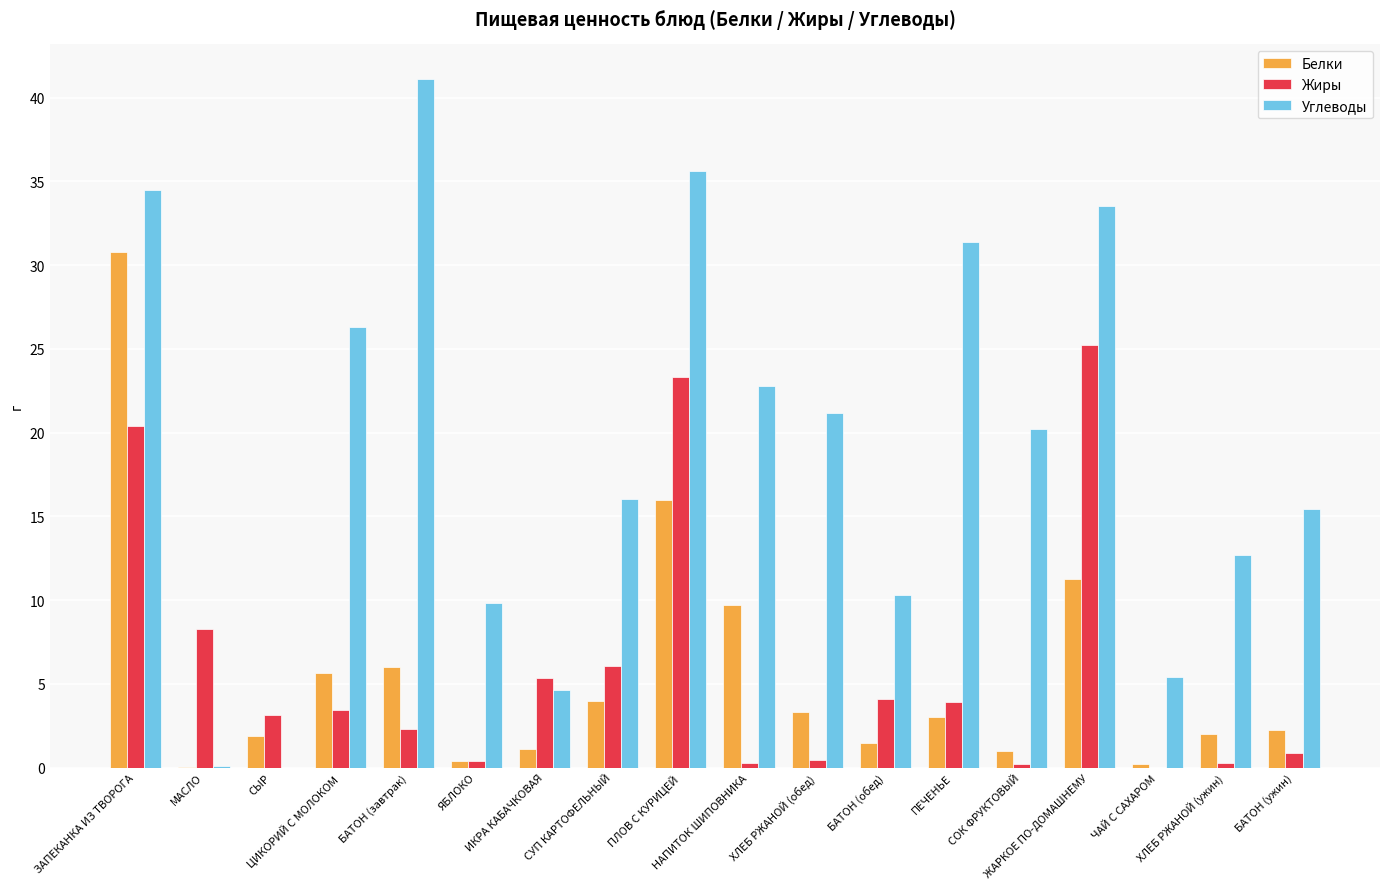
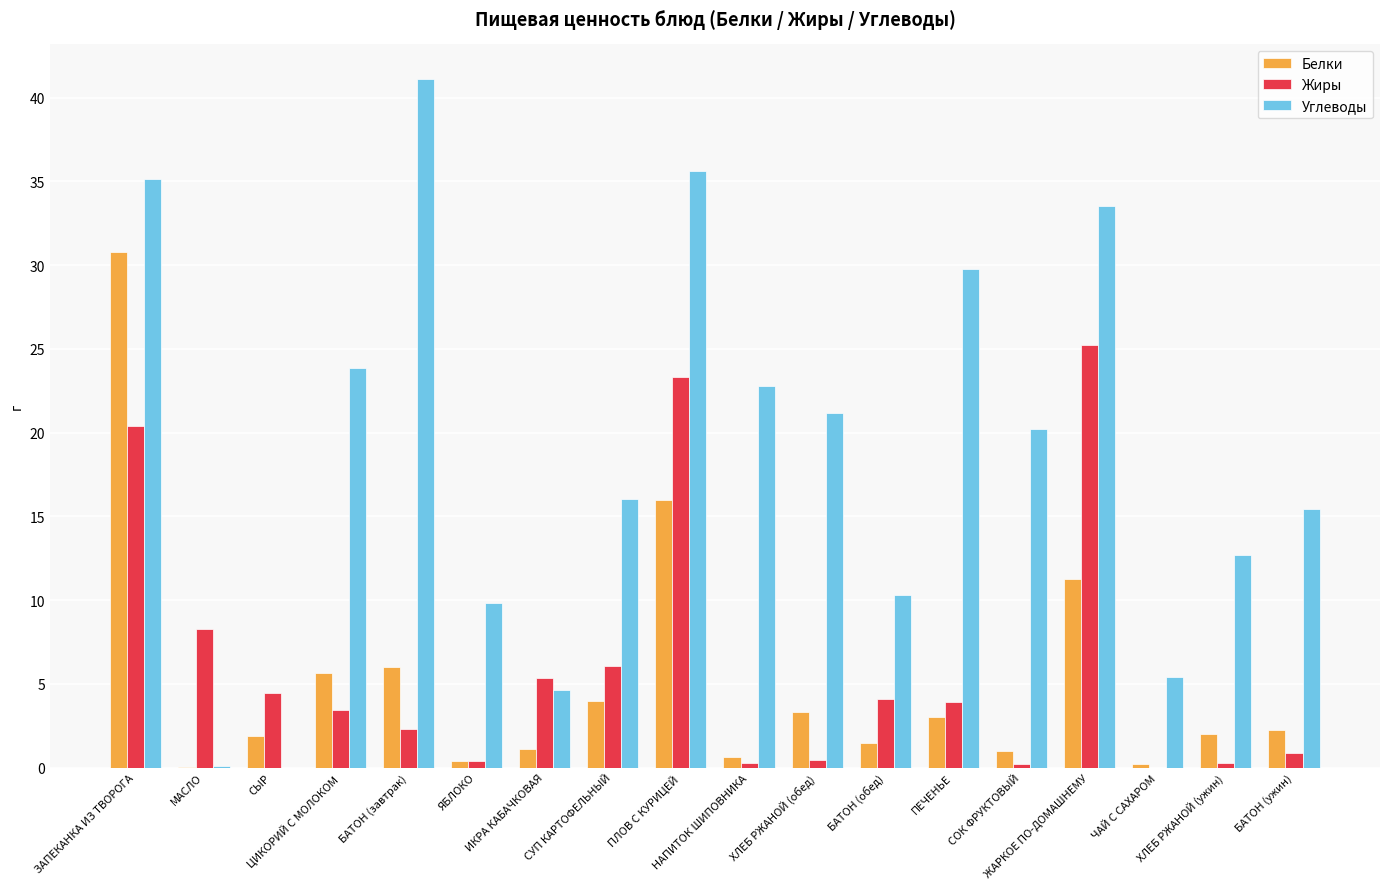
  {
    "Белки": {
      "ЗАПЕКАНКА ИЗ ТВОРОГА": 30.8,
      "СЫР": 1.9,
      "ЦИКОРИЙ С МОЛОКОМ": 5.6,
      "БАТОН (завтрак)": 6.0,
      "ЯБЛОКО": 0.4,
      "ИКРА КАБАЧКОВАЯ": 1.1,
      "СУП КАРТОФЕЛЬНЫЙ": 4.0,
      "ПЛОВ С КУРИЦЕЙ": 16.0,
-     "НАПИТОК ШИПОВНИКА": 9.7,
+     "НАПИТОК ШИПОВНИКА": 0.7,
      "ХЛЕБ РЖАНОЙ (обед)": 3.3,
      "БАТОН (обед)": 1.5,
      "ПЕЧЕНЬЕ": 3.0,
      "СОК ФРУКТОВЫЙ": 1.0,
      "ЖАРКОЕ ПО-ДОМАШНЕМУ": 11.3,
      "ЧАЙ С САХАРОМ": 0.2,
      "ХЛЕБ РЖАНОЙ (ужин)": 2.0,
      "БАТОН (ужин)": 2.3
    },
    "Жиры": {
      "ЗАПЕКАНКА ИЗ ТВОРОГА": 20.4,
      "МАСЛО": 8.3,
-     "СЫР": 3.2,
+     "СЫР": 4.5,
      "ЦИКОРИЙ С МОЛОКОМ": 3.5,
      "БАТОН (завтрак)": 2.3,
      "ЯБЛОКО": 0.4,
      "ИКРА КАБАЧКОВАЯ": 5.3,
      "СУП КАРТОФЕЛЬНЫЙ": 6.1,
      "ПЛОВ С КУРИЦЕЙ": 23.3,
      "НАПИТОК ШИПОВНИКА": 0.3,
      "ХЛЕБ РЖАНОЙ (обед)": 0.4,
      "БАТОН (обед)": 4.1,
      "ПЕЧЕНЬЕ": 3.9,
      "СОК ФРУКТОВЫЙ": 0.2,
      "ЖАРКОЕ ПО-ДОМАШНЕМУ": 25.3,
      "ЧАЙ С САХАРОМ": 0.0,
      "ХЛЕБ РЖАНОЙ (ужин)": 0.3,
      "БАТОН (ужин)": 0.9
    },
    "Углеводы": {
-     "ЗАПЕКАНКА ИЗ ТВОРОГА": 34.5,
+     "ЗАПЕКАНКА ИЗ ТВОРОГА": 35.1,
      "СЫР": 0.0,
-     "ЦИКОРИЙ С МОЛОКОМ": 26.3,
+     "ЦИКОРИЙ С МОЛОКОМ": 23.8,
      "БАТОН (завтрак)": 41.1,
      "ЯБЛОКО": 9.8,
      "ИКРА КАБАЧКОВАЯ": 4.6,
      "СУП КАРТОФЕЛЬНЫЙ": 16.0,
      "ПЛОВ С КУРИЦЕЙ": 35.6,
      "НАПИТОК ШИПОВНИКА": 22.8,
      "ХЛЕБ РЖАНОЙ (обед)": 21.2,
      "БАТОН (обед)": 10.3,
-     "ПЕЧЕНЬЕ": 31.4,
+     "ПЕЧЕНЬЕ": 29.8,
      "СОК ФРУКТОВЫЙ": 20.2,
      "ЖАРКОЕ ПО-ДОМАШНЕМУ": 33.5,
      "ЧАЙ С САХАРОМ": 5.4,
      "ХЛЕБ РЖАНОЙ (ужин)": 12.7,
      "БАТОН (ужин)": 15.4
    }
  }
